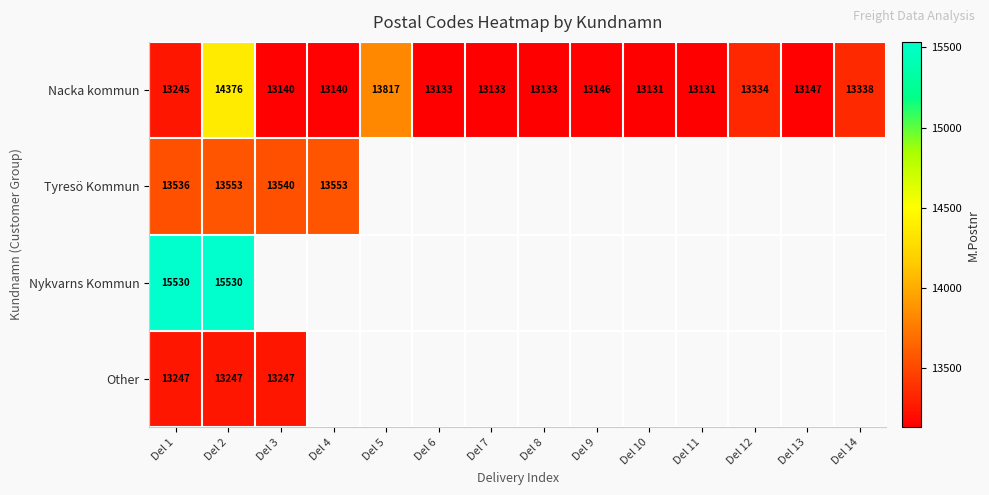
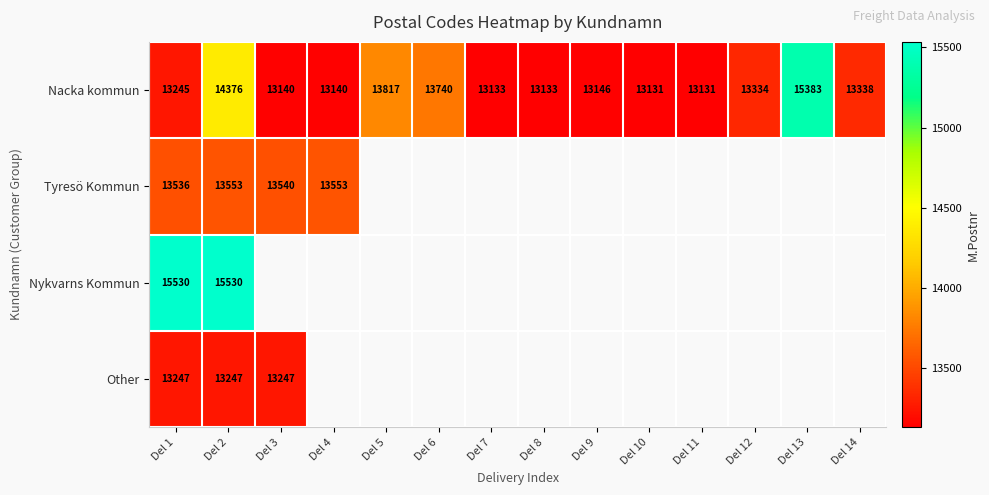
  {
    "Nacka kommun": {
      "Del 1": 13245,
      "Del 2": 14376,
      "Del 3": 13140,
      "Del 4": 13140,
      "Del 5": 13817,
-     "Del 6": 13133,
+     "Del 6": 13740,
      "Del 7": 13133,
      "Del 8": 13133,
      "Del 9": 13146,
      "Del 10": 13131,
      "Del 11": 13131,
      "Del 12": 13334,
-     "Del 13": 13147,
+     "Del 13": 15383,
      "Del 14": 13338
    },
    "Tyresö Kommun": {
      "Del 1": 13536,
      "Del 2": 13553,
      "Del 3": 13540,
      "Del 4": 13553
    },
    "Nykvarns Kommun": {
      "Del 1": 15530,
      "Del 2": 15530
    },
    "Other": {
      "Del 1": 13247,
      "Del 2": 13247,
      "Del 3": 13247
    }
  }
